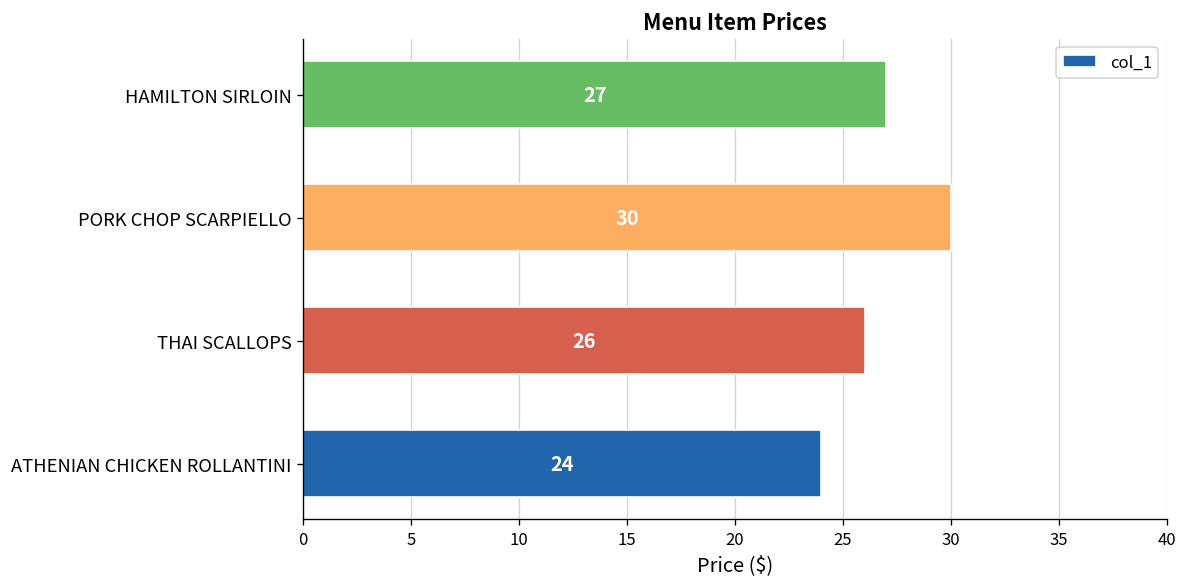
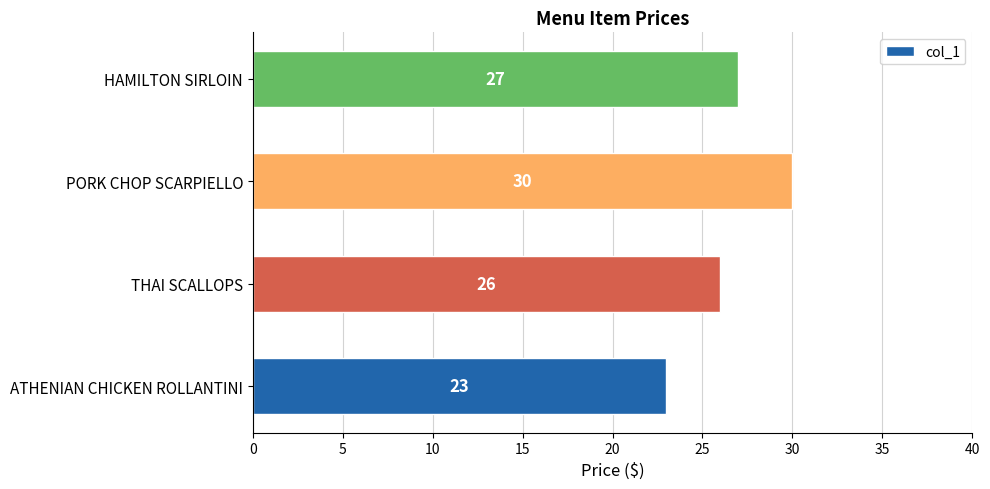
  {
    "HAMILTON SIRLOIN": 27,
    "PORK CHOP SCARPIELLO": 30,
    "THAI SCALLOPS": 26,
-   "ATHENIAN CHICKEN ROLLANTINI": 24
+   "ATHENIAN CHICKEN ROLLANTINI": 23
  }
